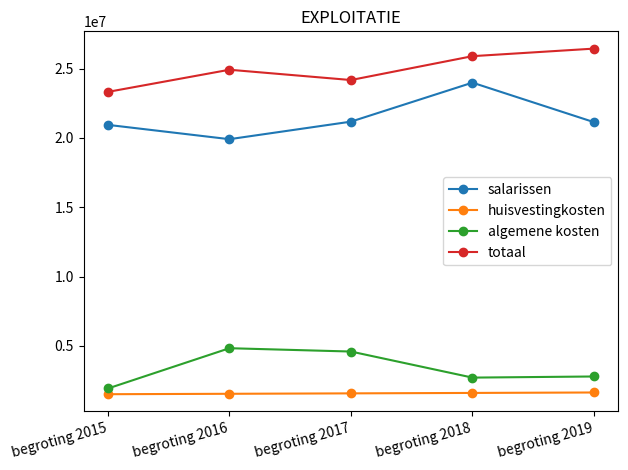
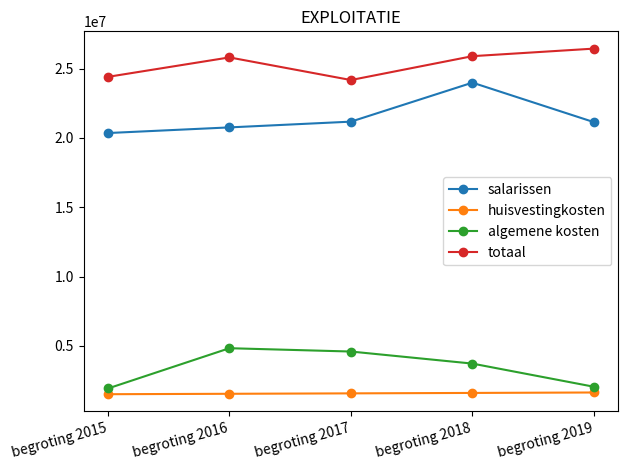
  {
    "salarissen": {
-     "begroting 2015": 20900000,
-     "begroting 2016": 19900000,
+     "begroting 2015": 20400000,
+     "begroting 2016": 20800000,
      "begroting 2017": 21200000,
      "begroting 2018": 24000000,
      "begroting 2019": 21100000
    },
    "huisvestingkosten": {
      "begroting 2015": 1500000,
      "begroting 2016": 1500000,
      "begroting 2017": 1600000,
      "begroting 2018": 1600000,
      "begroting 2019": 1600000
    },
    "algemene kosten": {
      "begroting 2015": 1900000,
      "begroting 2016": 4800000,
      "begroting 2017": 4600000,
-     "begroting 2018": 2700000,
-     "begroting 2019": 2800000
+     "begroting 2018": 3700000,
+     "begroting 2019": 2000000
    },
    "totaal": {
-     "begroting 2015": 23300000,
-     "begroting 2016": 24900000,
+     "begroting 2015": 24400000,
+     "begroting 2016": 25800000,
      "begroting 2017": 24200000,
      "begroting 2018": 25900000,
      "begroting 2019": 26400000
    }
  }
